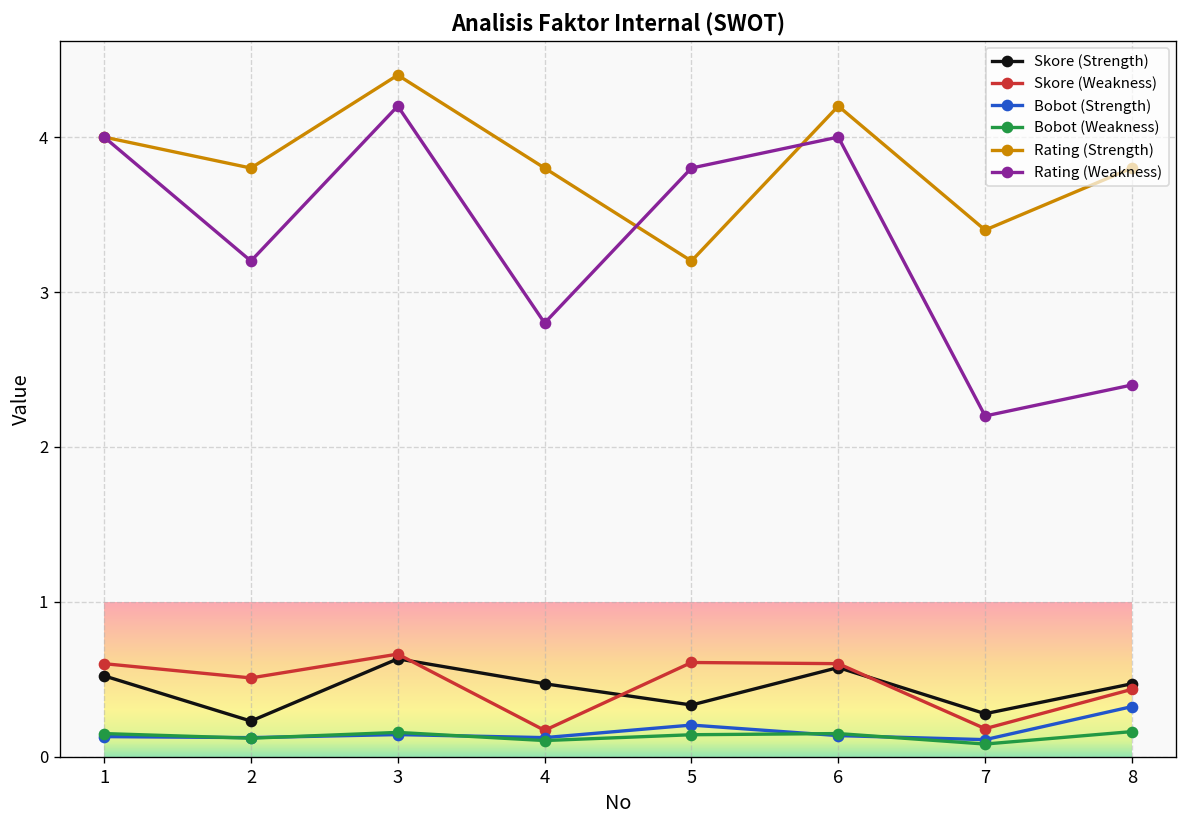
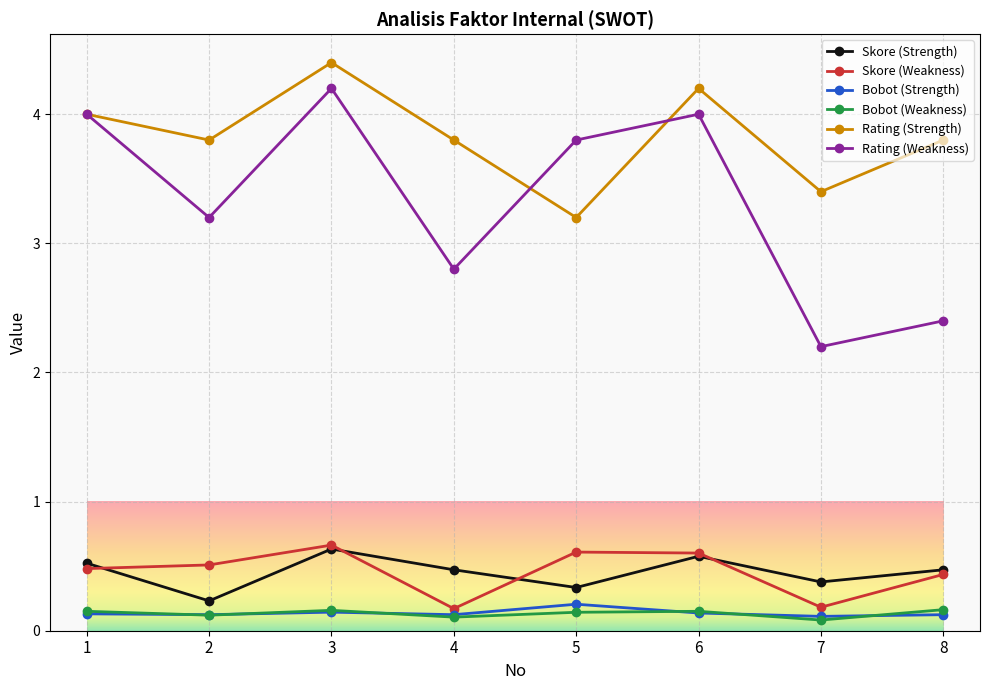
  {
    "Skore (Strength)": {
      "1": 0.52,
      "2": 0.23,
      "3": 0.63,
      "4": 0.47,
      "5": 0.33,
      "6": 0.58,
-     "7": 0.28,
+     "7": 0.38,
      "8": 0.47
    },
    "Skore (Weakness)": {
-     "1": 0.60,
+     "1": 0.48,
      "2": 0.51,
      "3": 0.66,
      "4": 0.17,
      "5": 0.61,
      "6": 0.60,
      "7": 0.18,
      "8": 0.44
    },
    "Bobot (Strength)": {
      "5": 0.21,
      "7": 0.11,
-     "8": 0.32
+     "8": 0.12
    },
    "Bobot (Weakness)": {
      "5": 0.14,
      "7": 0.08,
      "8": 0.16
    },
    "Rating (Strength)": {
      "2": 3.80,
      "3": 4.40,
      "4": 3.80,
      "5": 3.20,
      "6": 4.20,
      "7": 3.40
    },
    "Rating (Weakness)": {
      "2": 3.20,
      "3": 4.20,
      "4": 2.80,
      "5": 3.80,
      "6": 4.00,
      "7": 2.20,
      "8": 2.40
    }
  }
